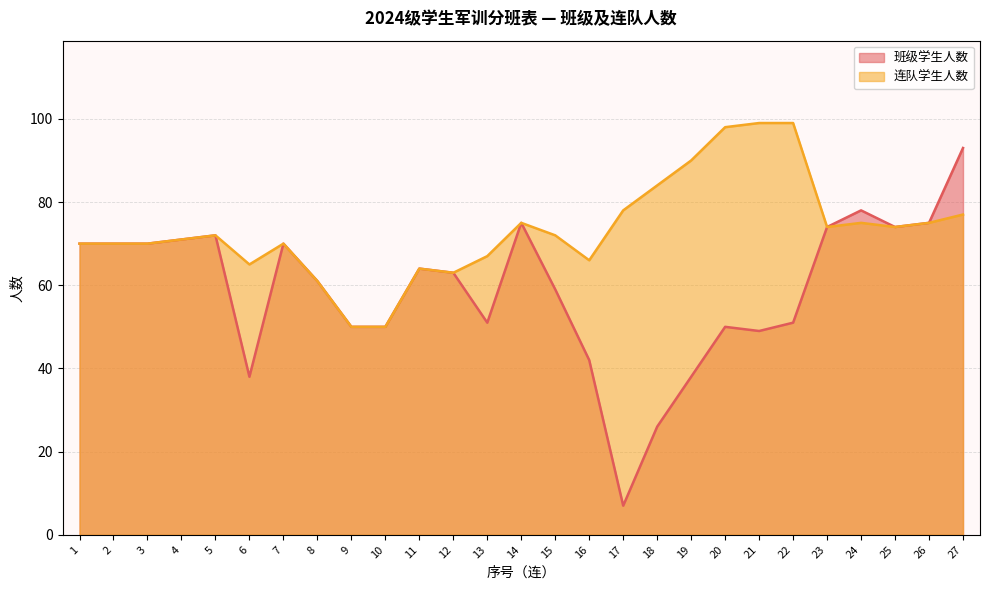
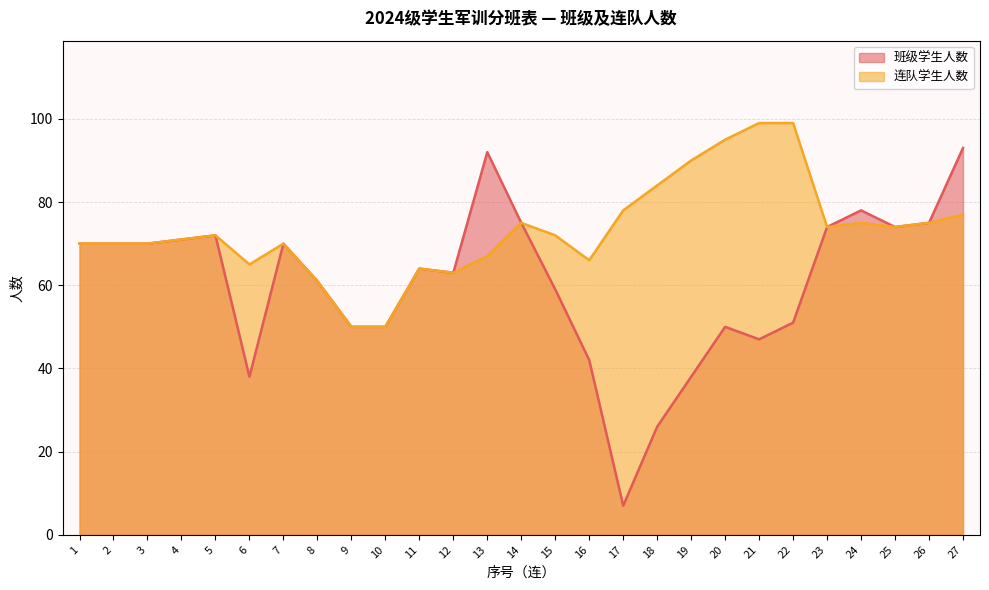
  {
    "班级学生人数": {
      "6": 38,
-     "13": 51,
+     "13": 92,
      "15": 59,
      "16": 42,
      "17": 7,
      "18": 26,
      "19": 38,
      "20": 50,
-     "21": 49,
+     "21": 47,
      "22": 51,
      "24": 78,
      "27": 93
    },
    "连队学生人数": {
      "6": 65,
      "13": 67,
      "15": 72,
      "16": 66,
      "17": 78,
      "18": 84,
      "19": 90,
-     "20": 98,
+     "20": 95,
      "21": 99,
      "22": 99,
      "24": 75,
      "27": 77
    }
  }
